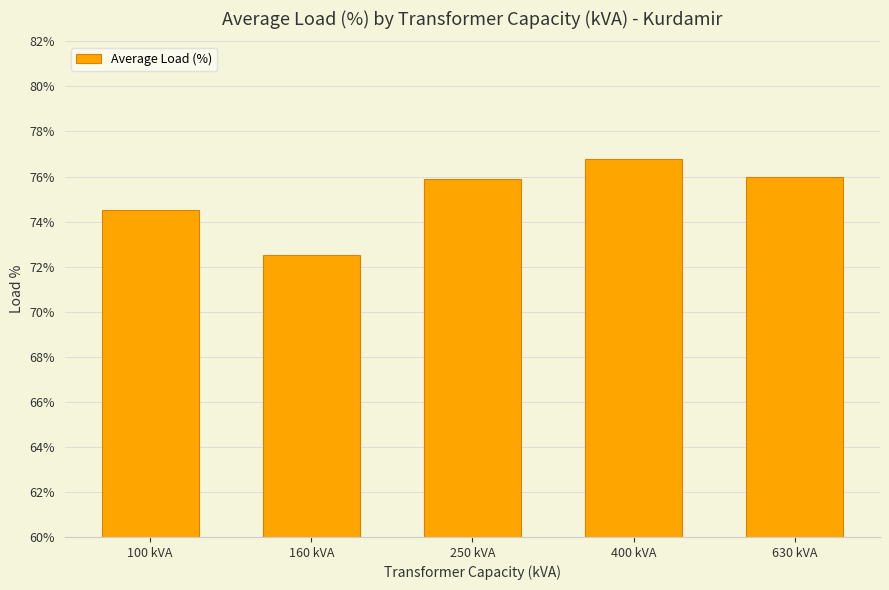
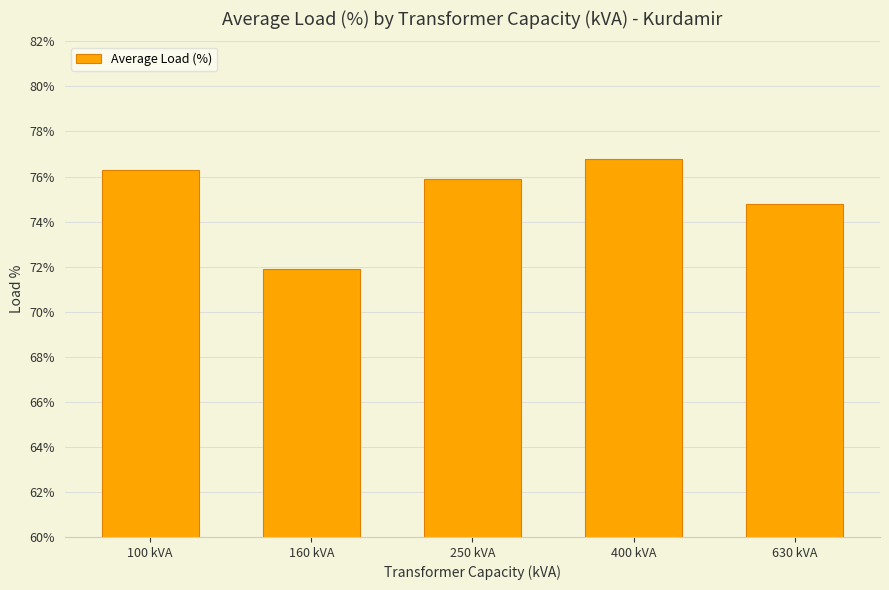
  {
-   "100 kVA": "74.5%",
-   "160 kVA": "72.5%",
+   "100 kVA": "76.3%",
+   "160 kVA": "71.9%",
    "250 kVA": "75.9%",
    "400 kVA": "76.8%",
-   "630 kVA": "76.0%"
+   "630 kVA": "74.8%"
  }
